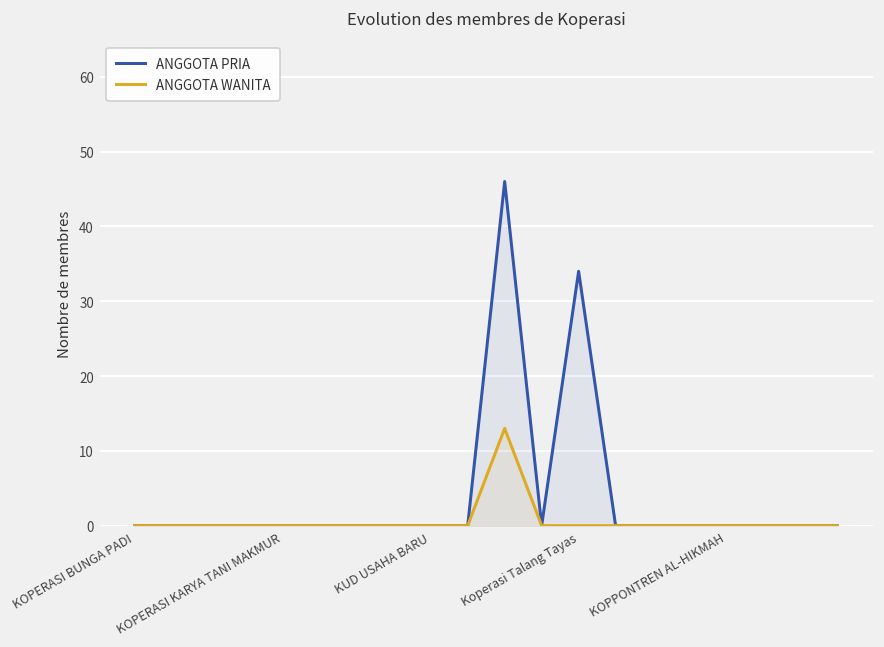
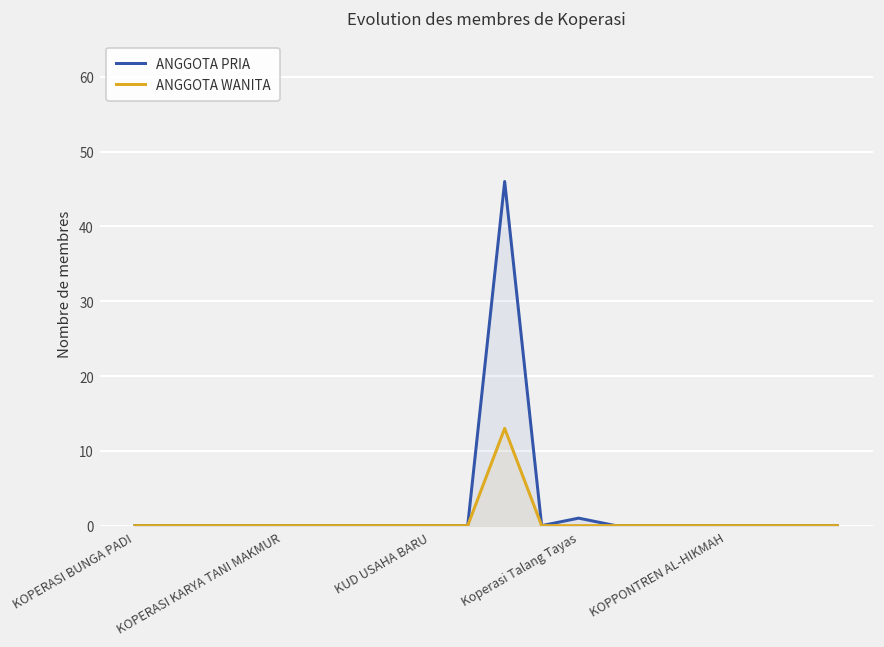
  {
    "ANGGOTA PRIA": {
-     "Koperasi Talang Tayas": 34
+     "Koperasi Talang Tayas": 1
    },
    "ANGGOTA WANITA": {
      "Koperasi Talang Tayas": 0
    }
  }
